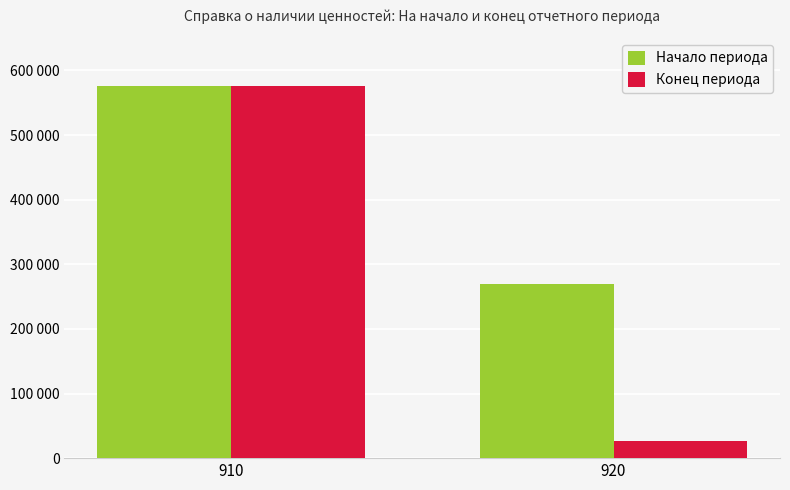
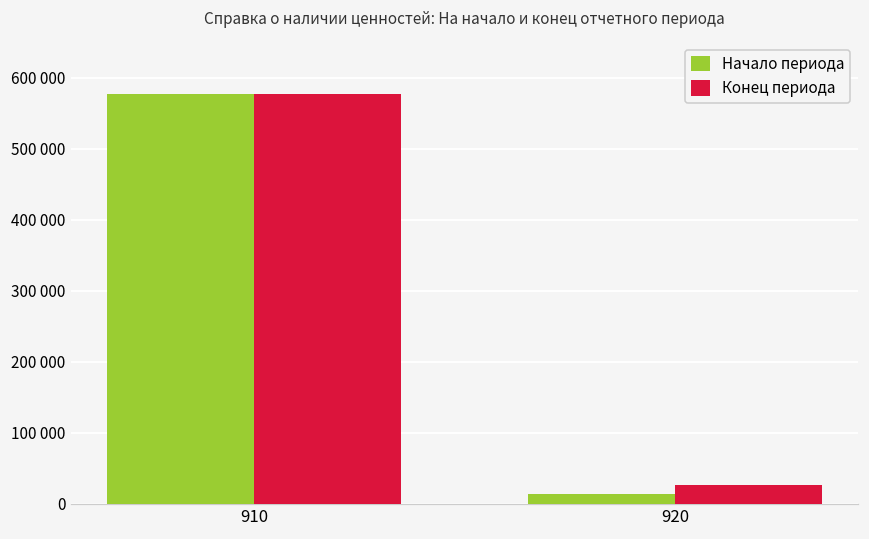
  {
    "Начало периода": {
      "910": 580000,
-     "920": 270000
+     "920": 10000
    },
    "Конец периода": {
      "910": 580000,
      "920": 30000
    }
  }
